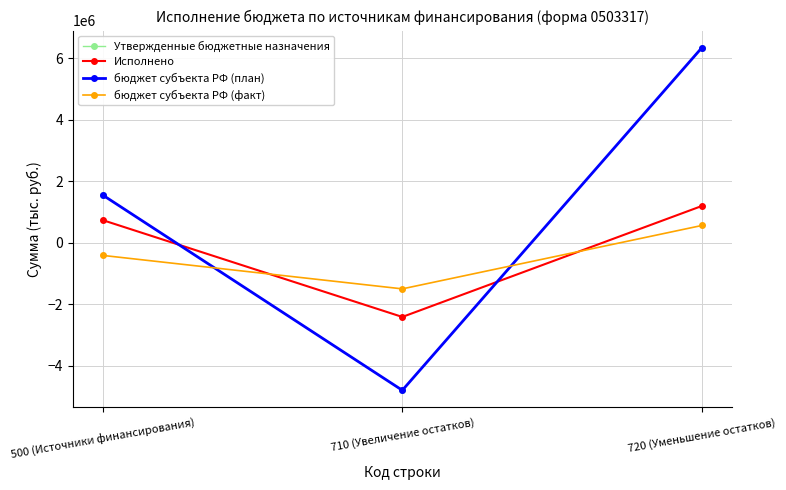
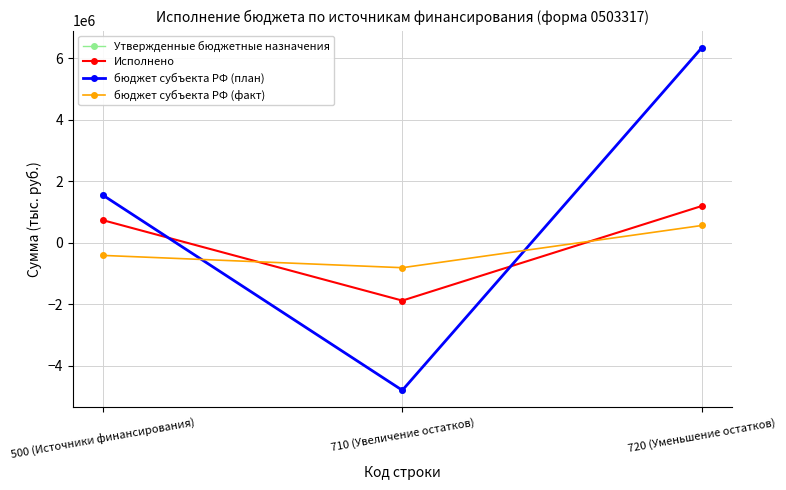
  {
    "бюджет субъекта РФ (план)": {
      "500 (Источники финансирования)": 1600000,
      "710 (Увеличение остатков)": -4800000,
      "720 (Уменьшение остатков)": 6300000
    },
    "Исполнено": {
      "500 (Источники финансирования)": 700000,
-     "710 (Увеличение остатков)": -2400000,
+     "710 (Увеличение остатков)": -1900000,
      "720 (Уменьшение остатков)": 1200000
    },
    "бюджет субъекта РФ (факт)": {
      "500 (Источники финансирования)": -400000,
-     "710 (Увеличение остатков)": -1500000,
+     "710 (Увеличение остатков)": -800000,
      "720 (Уменьшение остатков)": 600000
    }
  }
